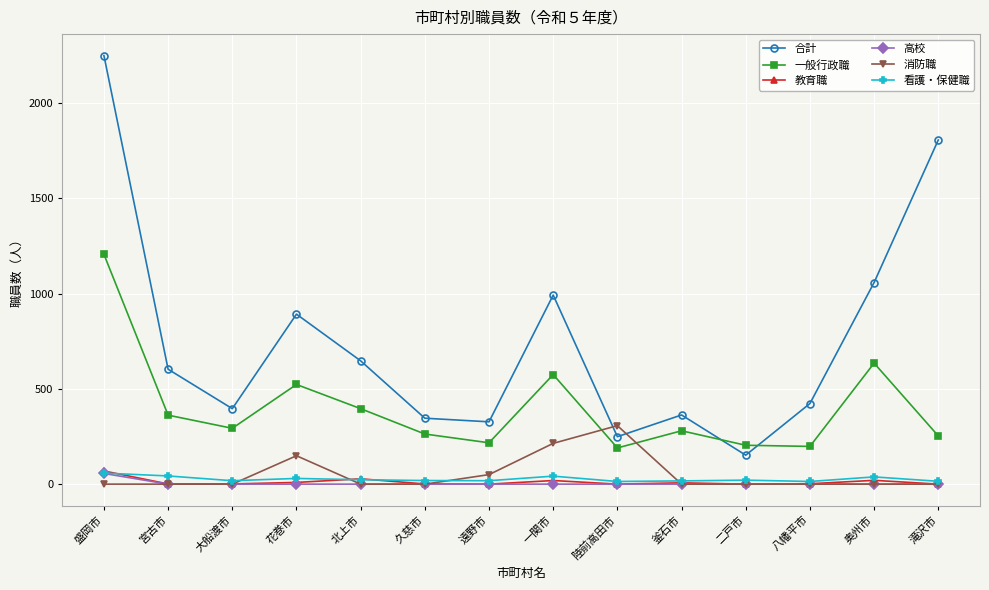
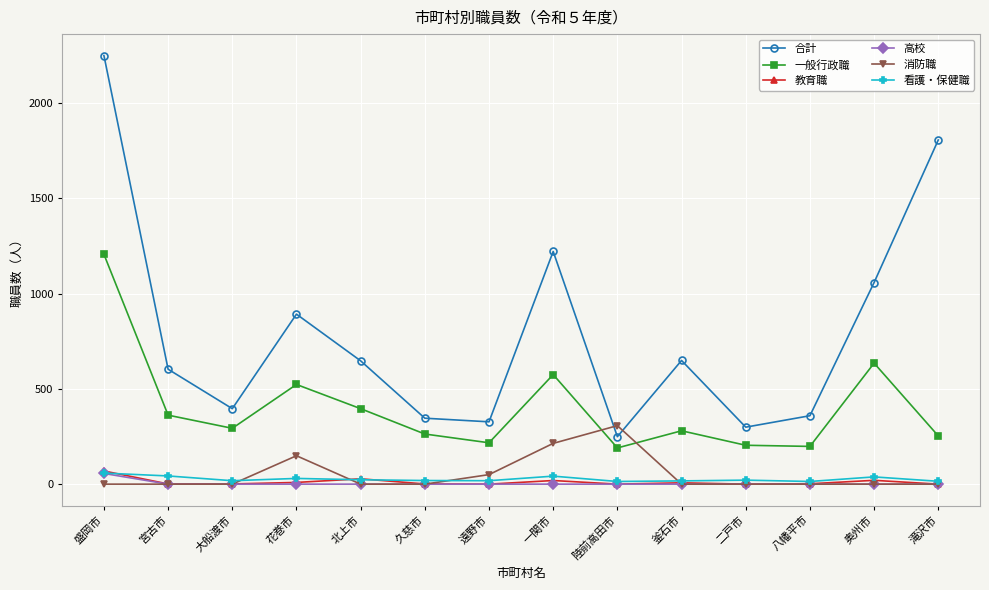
  {
    "合計": {
      "盛岡市": 2250,
      "宮古市": 600,
      "大船渡市": 400,
      "花巻市": 890,
      "北上市": 650,
      "久慈市": 350,
      "遠野市": 330,
-     "一関市": 990,
+     "一関市": 1220,
      "陸前高田市": 250,
-     "釜石市": 360,
-     "二戸市": 150,
-     "八幡平市": 420,
+     "釜石市": 650,
+     "二戸市": 300,
+     "八幡平市": 360,
      "奥州市": 1060,
      "滝沢市": 1810
    },
    "一般行政職": {
      "盛岡市": 1210,
      "宮古市": 360,
      "大船渡市": 290,
      "花巻市": 520,
      "北上市": 400,
      "久慈市": 260,
      "遠野市": 220,
      "一関市": 580,
      "陸前高田市": 190,
      "釜石市": 280,
      "二戸市": 200,
      "八幡平市": 200,
      "奥州市": 640,
      "滝沢市": 250
    },
    "教育職": {
      "一関市": 20,
      "奥州市": 20
    },
    "高校": {
      "一関市": 0
    },
    "消防職": {
      "盛岡市": 0,
      "花巻市": 150,
      "遠野市": 50,
      "一関市": 210,
      "陸前高田市": 310
    },
    "看護・保健職": {
      "宮古市": 40,
      "大船渡市": 20,
      "花巻市": 30,
      "久慈市": 20,
      "遠野市": 20,
      "一関市": 40,
      "陸前高田市": 10,
      "二戸市": 20,
      "奥州市": 40,
      "滝沢市": 20
    }
  }
